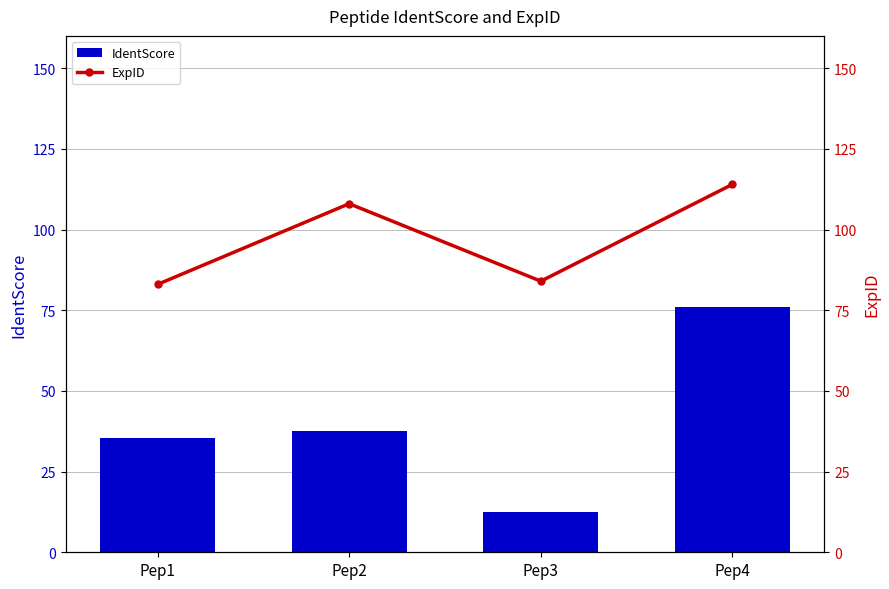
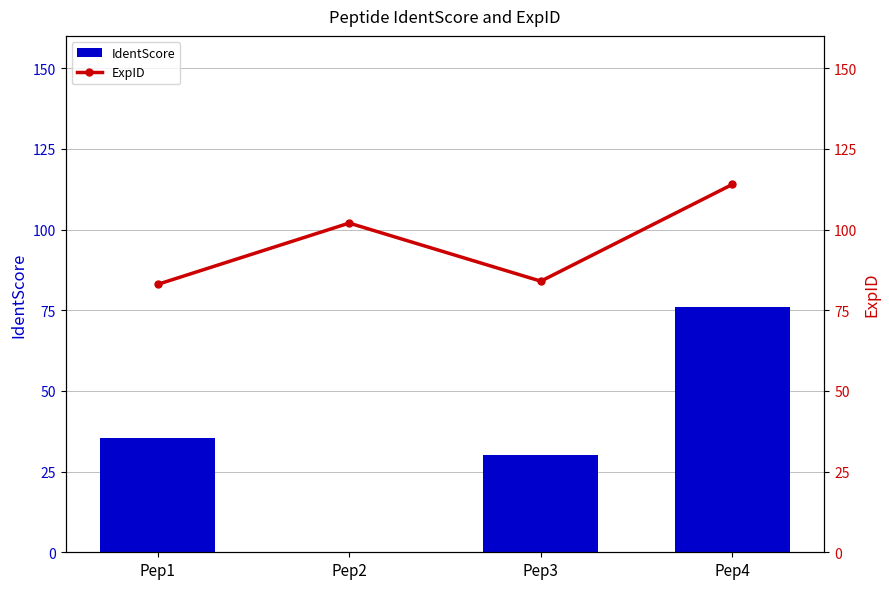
  {
    "IdentScore": {
      "Pep1": 35,
-     "Pep2": 38,
-     "Pep3": 13,
+     "Pep2": 0,
+     "Pep3": 30,
      "Pep4": 76
    },
    "ExpID": {
      "Pep1": 83,
-     "Pep2": 108,
+     "Pep2": 102,
      "Pep3": 84,
      "Pep4": 114
    }
  }
